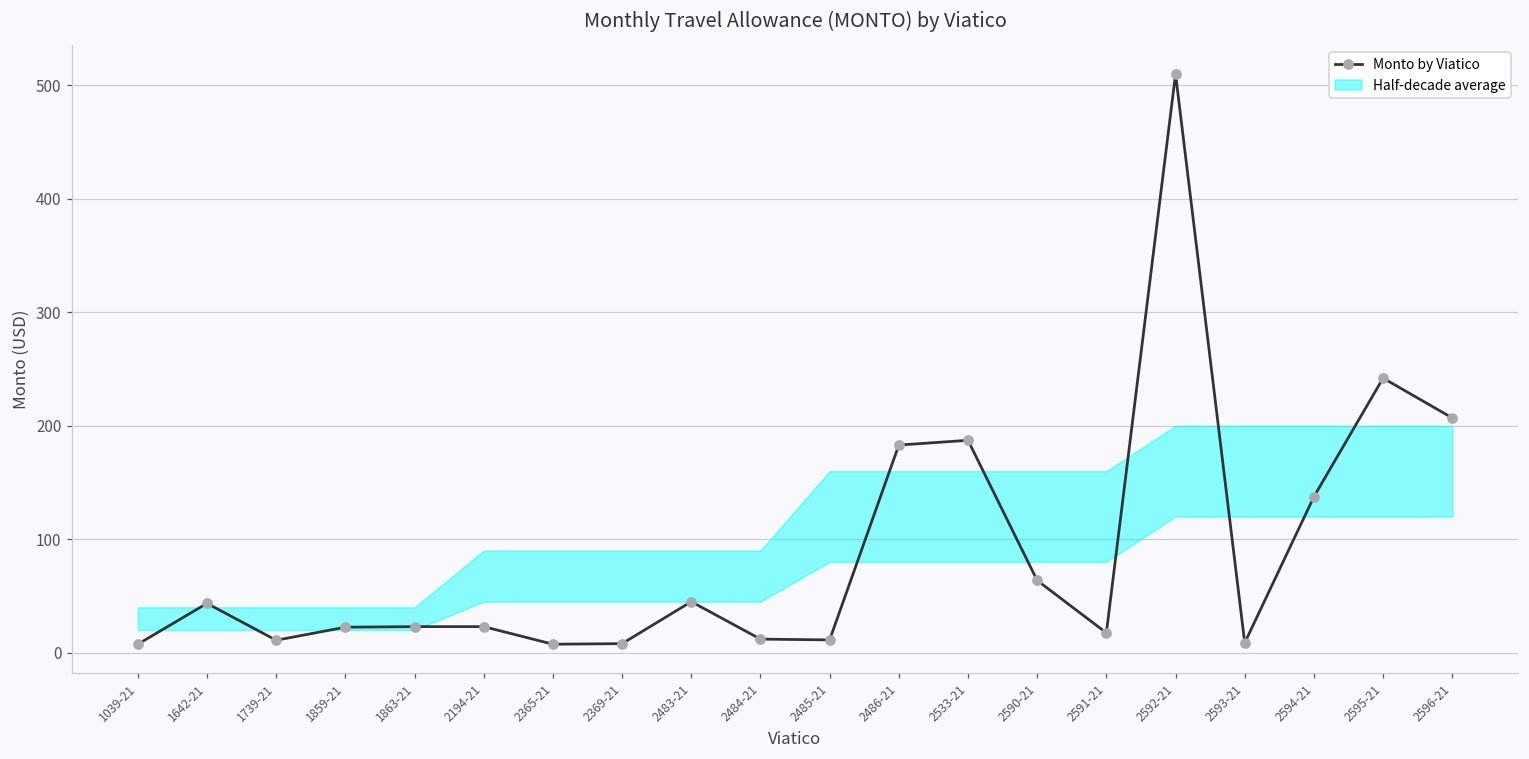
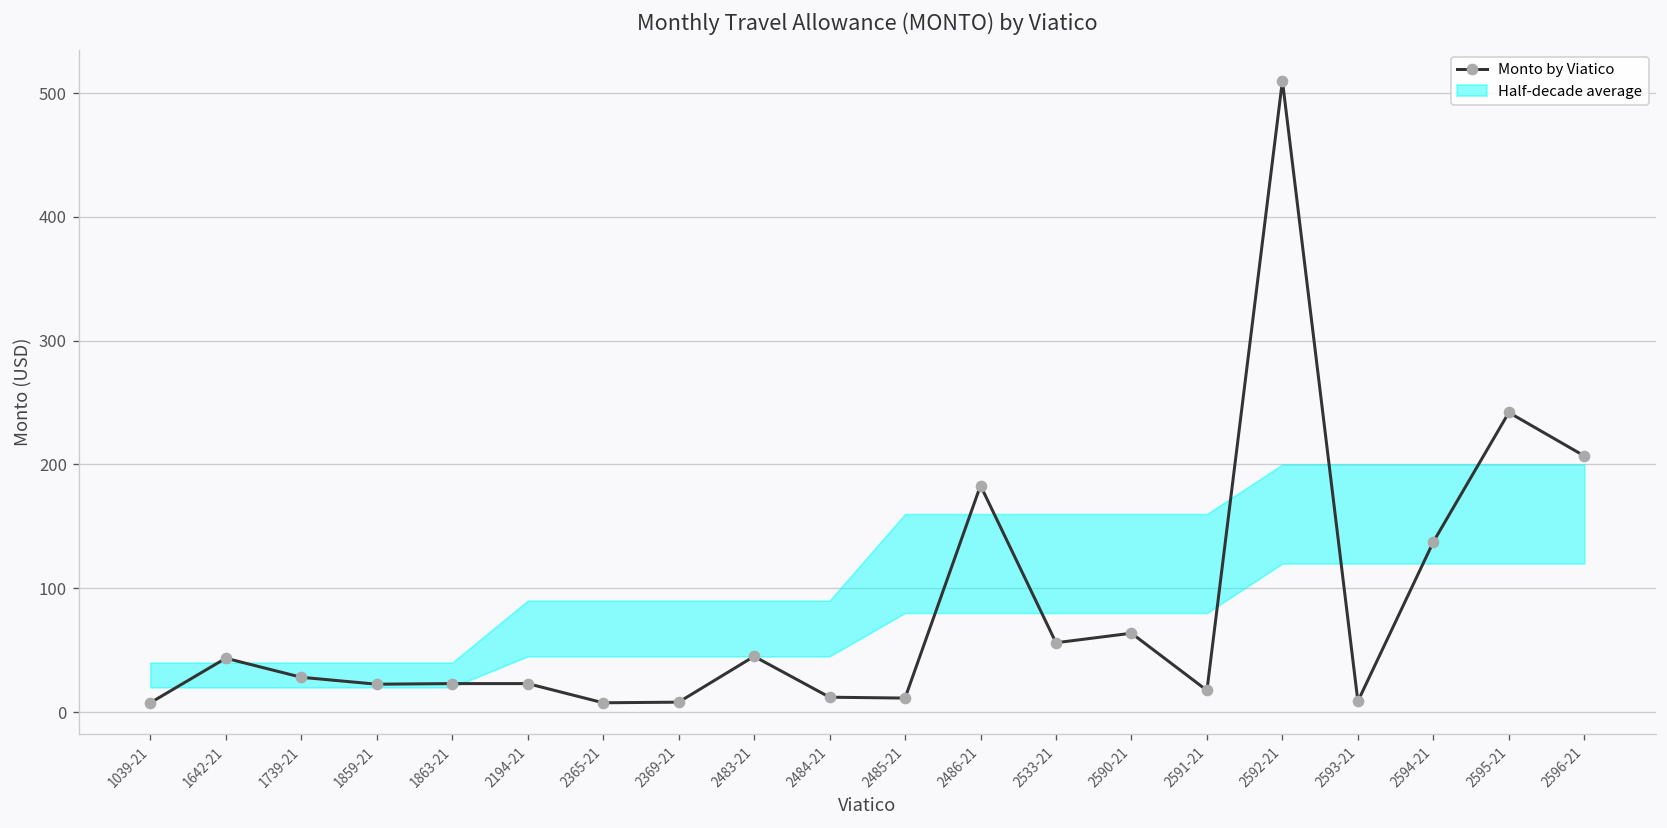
  {
    "Monto by Viatico": {
      "1039-21": 8,
      "1642-21": 44,
-     "1739-21": 11,
+     "1739-21": 28,
      "1859-21": 23,
      "1863-21": 23,
      "2194-21": 23,
      "2365-21": 8,
      "2369-21": 8,
      "2483-21": 45,
      "2484-21": 12,
      "2485-21": 11,
      "2486-21": 183,
-     "2533-21": 187,
+     "2533-21": 56,
      "2590-21": 64,
      "2591-21": 18,
      "2592-21": 510,
      "2593-21": 9,
      "2594-21": 138,
      "2595-21": 242,
      "2596-21": 207
    }
  }
